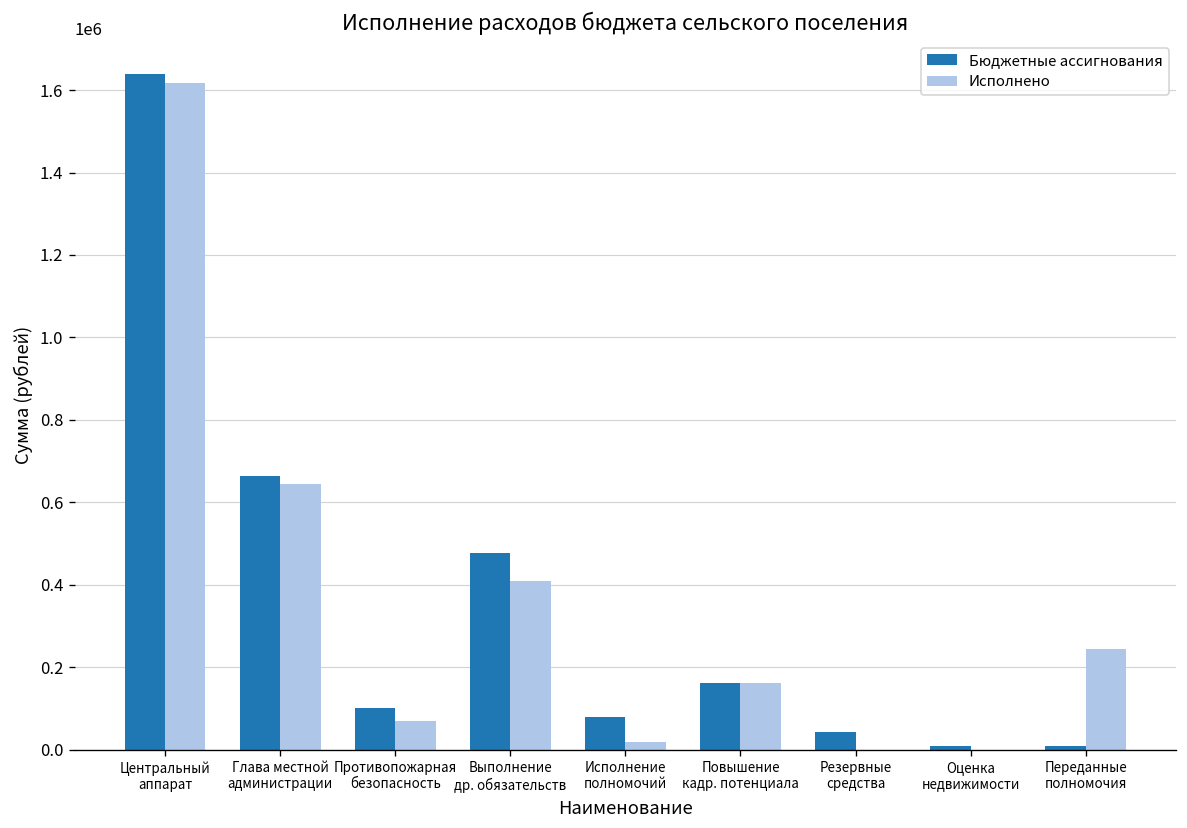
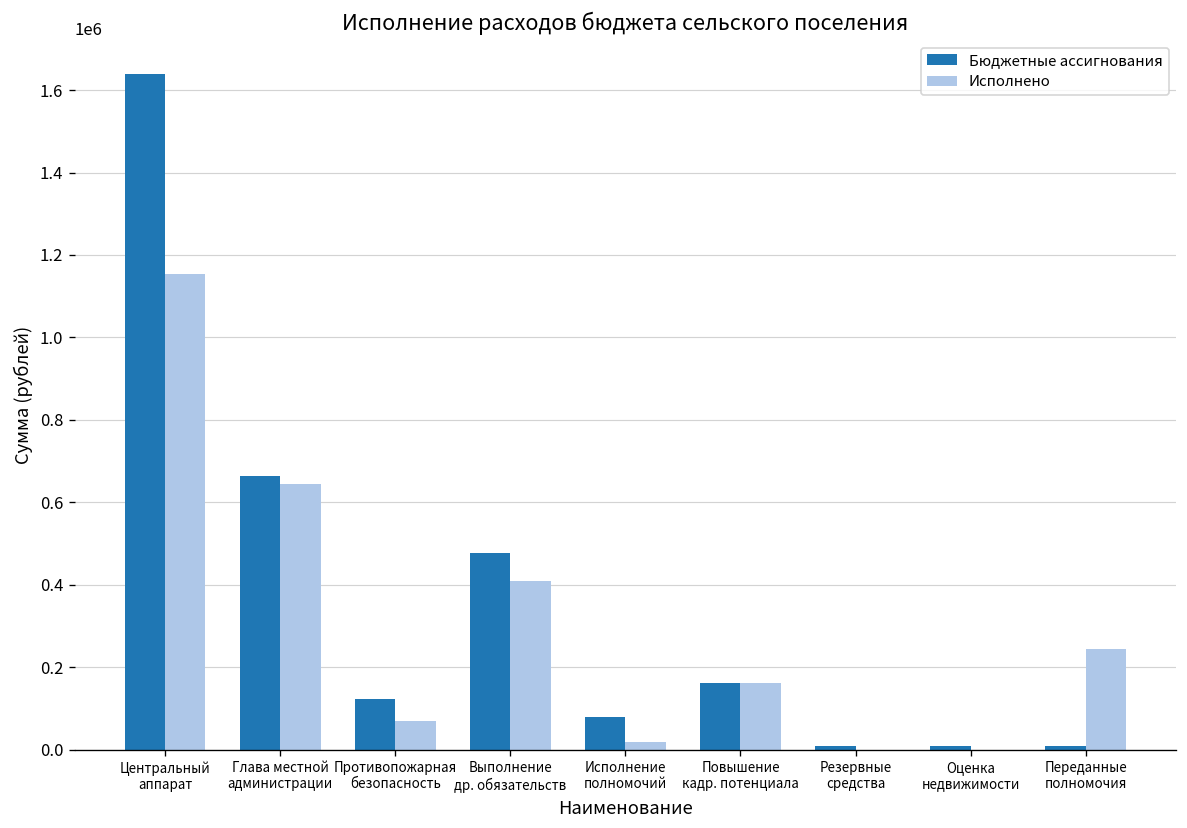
  {
    "Бюджетные ассигнования": {
      "Центральный аппарат": 1640000,
      "Глава местной администрации": 660000,
-     "Противопожарная безопасность": 100000,
+     "Противопожарная безопасность": 120000,
      "Выполнение др. обязательств": 480000,
      "Исполнение полномочий": 80000,
      "Повышение кадр. потенциала": 160000,
-     "Резервные средства": 40000,
+     "Резервные средства": 10000,
      "Оценка недвижимости": 10000,
      "Переданные полномочия": 10000
    },
    "Исполнено": {
-     "Центральный аппарат": 1620000,
+     "Центральный аппарат": 1150000,
      "Глава местной администрации": 640000,
      "Противопожарная безопасность": 70000,
      "Выполнение др. обязательств": 410000,
      "Исполнение полномочий": 20000,
      "Повышение кадр. потенциала": 160000,
      "Резервные средства": 0,
      "Оценка недвижимости": 0,
      "Переданные полномочия": 240000
    }
  }
